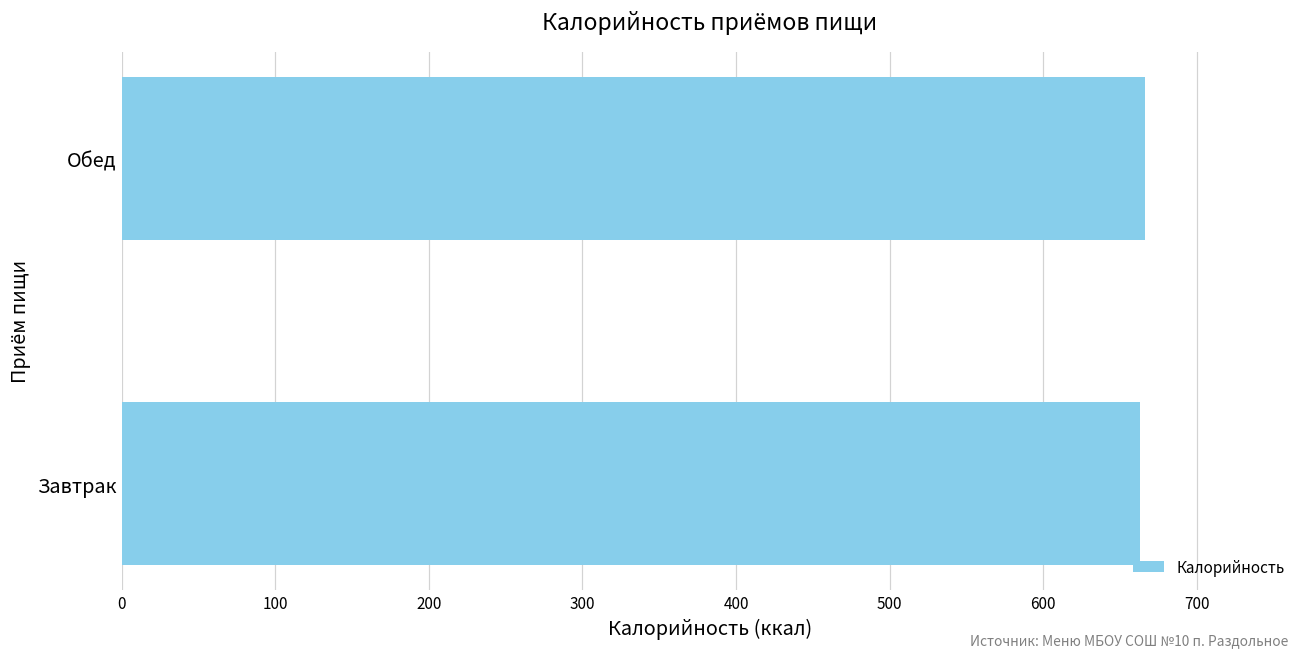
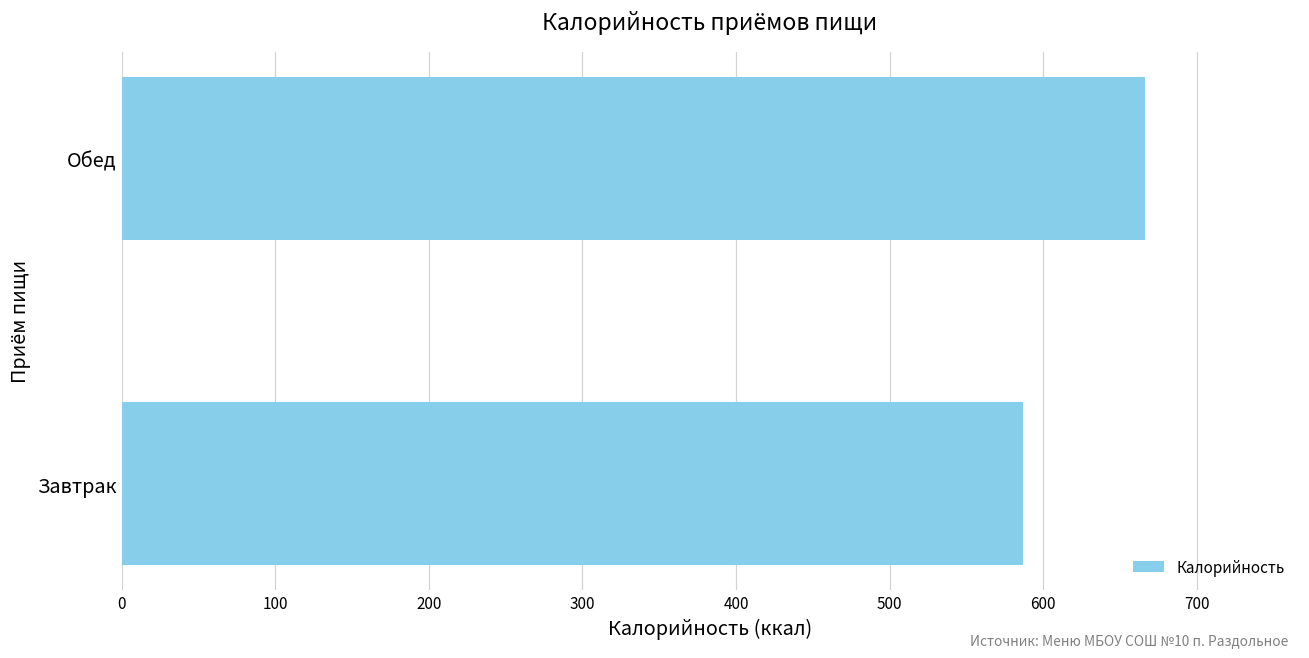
  {
    "Обед": 666,
-   "Завтрак": 663
+   "Завтрак": 587
  }
